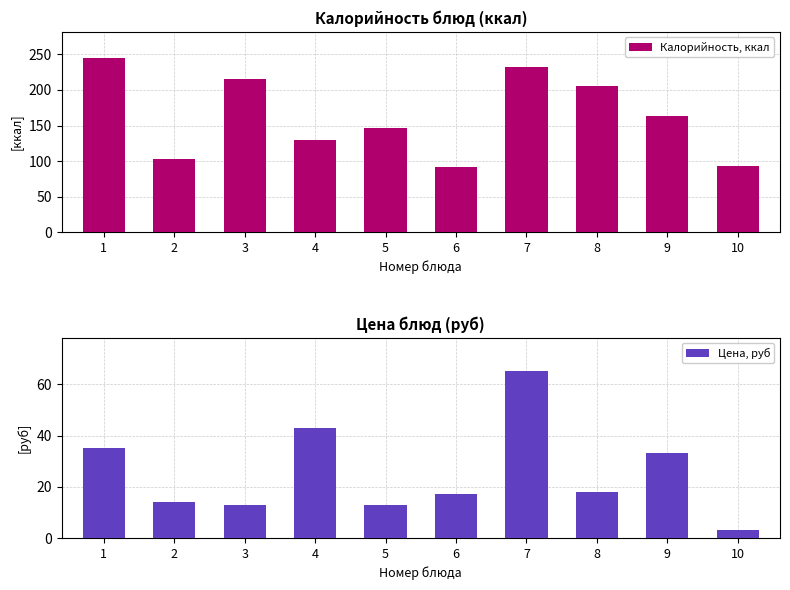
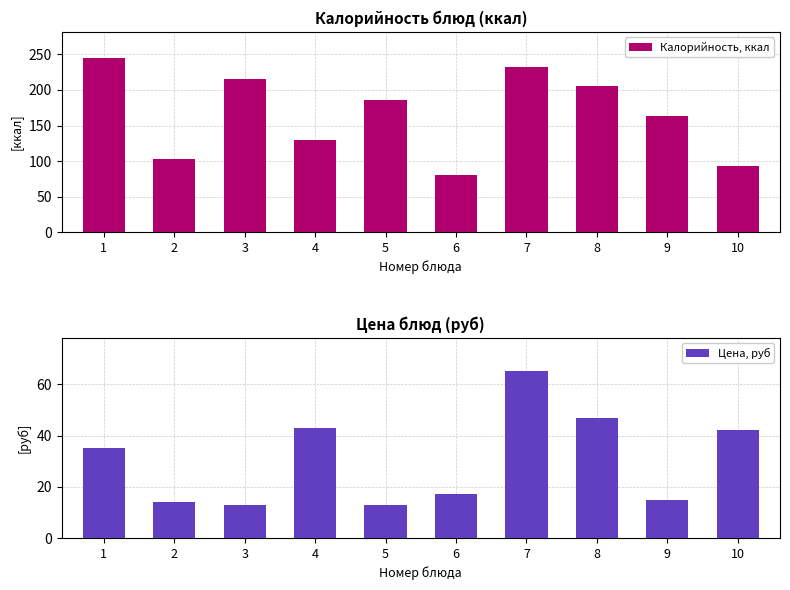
  {
    "Калорийность блюд (ккал)": {
      "1": 250,
      "2": 100,
      "3": 220,
      "4": 130,
-     "5": 150,
-     "6": 90,
+     "5": 190,
+     "6": 80,
      "7": 230,
      "8": 210,
      "9": 160,
      "10": 90
    },
    "Цена блюд (руб)": {
      "1": 35,
      "2": 14,
      "3": 13,
      "4": 43,
      "5": 13,
      "6": 17,
      "7": 65,
-     "8": 18,
-     "9": 33,
-     "10": 3
+     "8": 47,
+     "9": 15,
+     "10": 42
    }
  }
